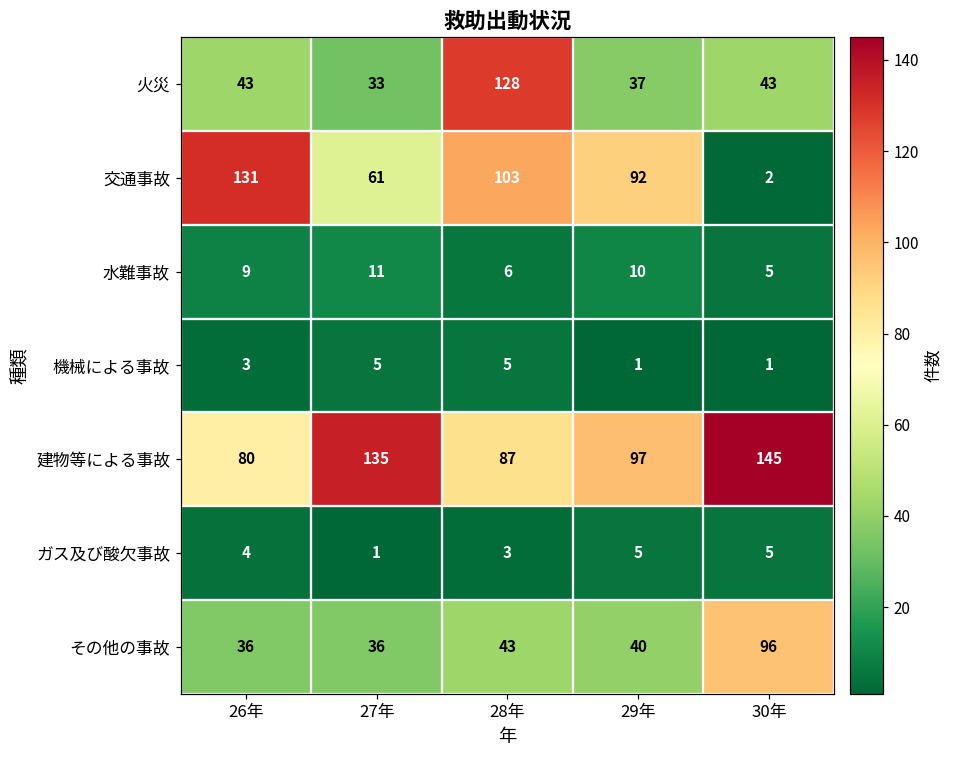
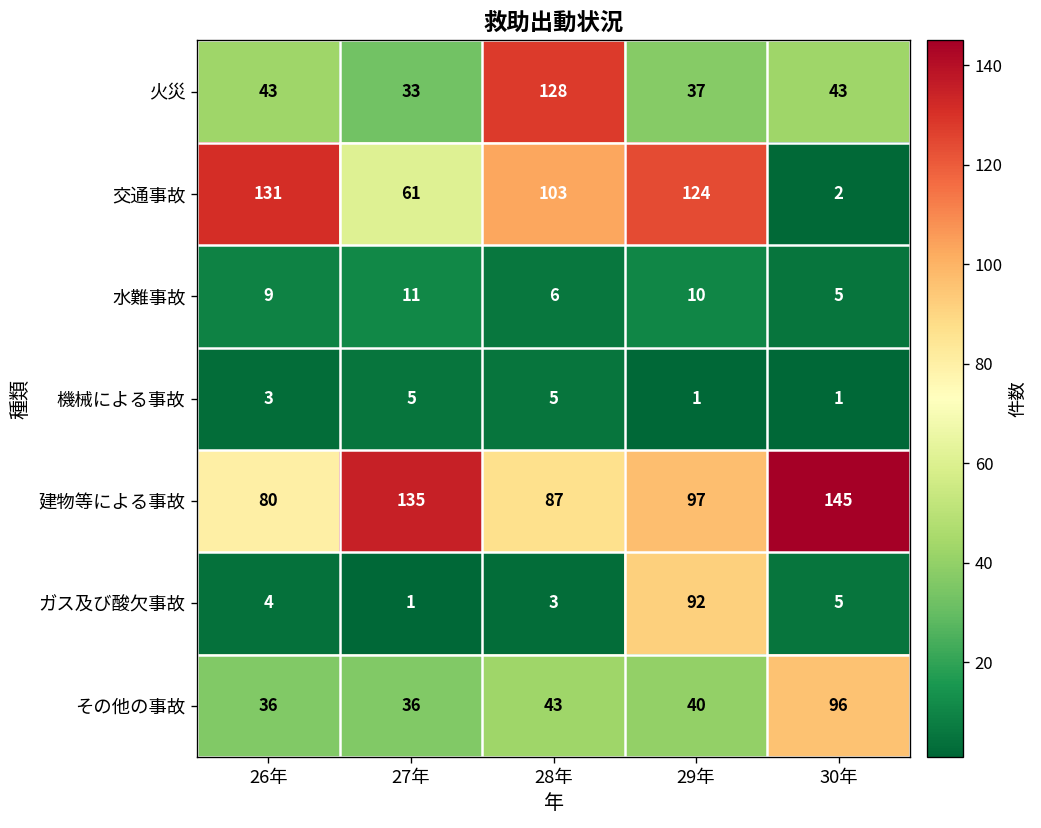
  {
    "火災": {
      "26年": 43,
      "27年": 33,
      "28年": 128,
      "29年": 37,
      "30年": 43
    },
    "交通事故": {
      "26年": 131,
      "27年": 61,
      "28年": 103,
-     "29年": 92,
+     "29年": 124,
      "30年": 2
    },
    "水難事故": {
      "26年": 9,
      "27年": 11,
      "28年": 6,
      "29年": 10,
      "30年": 5
    },
    "機械による事故": {
      "26年": 3,
      "27年": 5,
      "28年": 5,
      "29年": 1,
      "30年": 1
    },
    "建物等による事故": {
      "26年": 80,
      "27年": 135,
      "28年": 87,
      "29年": 97,
      "30年": 145
    },
    "ガス及び酸欠事故": {
      "26年": 4,
      "27年": 1,
      "28年": 3,
-     "29年": 5,
+     "29年": 92,
      "30年": 5
    },
    "その他の事故": {
      "26年": 36,
      "27年": 36,
      "28年": 43,
      "29年": 40,
      "30年": 96
    }
  }
